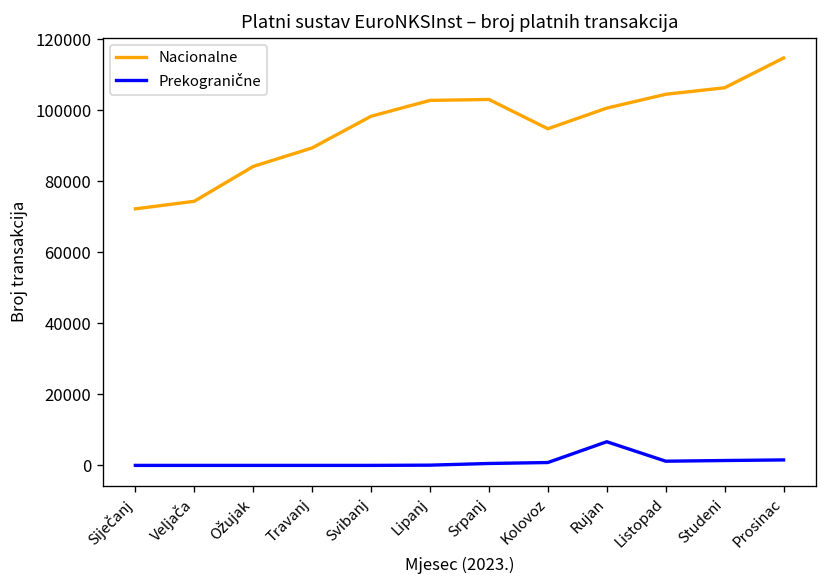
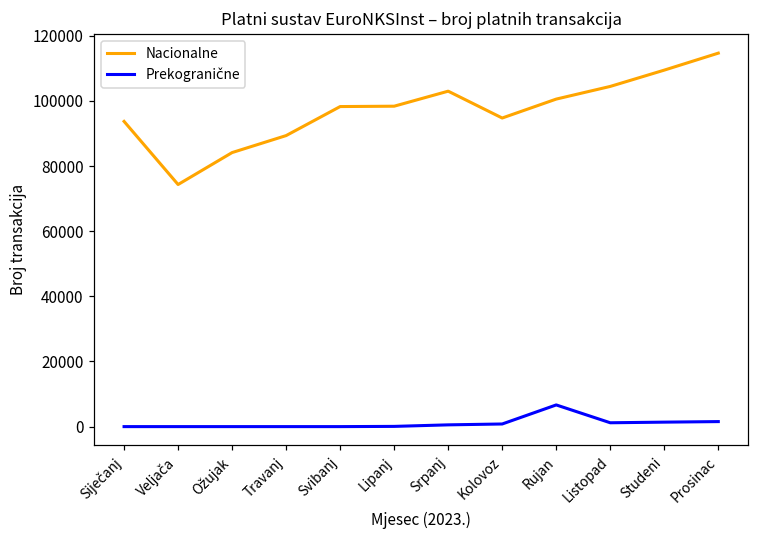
  {
    "Nacionalne": {
-     "Siječanj": 72000,
+     "Siječanj": 94000,
      "Veljača": 74000,
      "Ožujak": 84000,
      "Travanj": 89000,
      "Svibanj": 98000,
-     "Lipanj": 103000,
+     "Lipanj": 98000,
      "Srpanj": 103000,
      "Kolovoz": 95000,
      "Rujan": 101000,
      "Listopad": 104000,
-     "Studeni": 106000,
+     "Studeni": 109000,
      "Prosinac": 115000
    },
    "Prekogranične": {
      "Siječanj": 0,
      "Veljača": 0,
      "Ožujak": 0,
      "Travanj": 0,
      "Svibanj": 0,
      "Lipanj": 0,
      "Srpanj": 1000,
      "Kolovoz": 1000,
      "Rujan": 7000,
      "Listopad": 1000,
      "Studeni": 1000,
      "Prosinac": 2000
    }
  }
